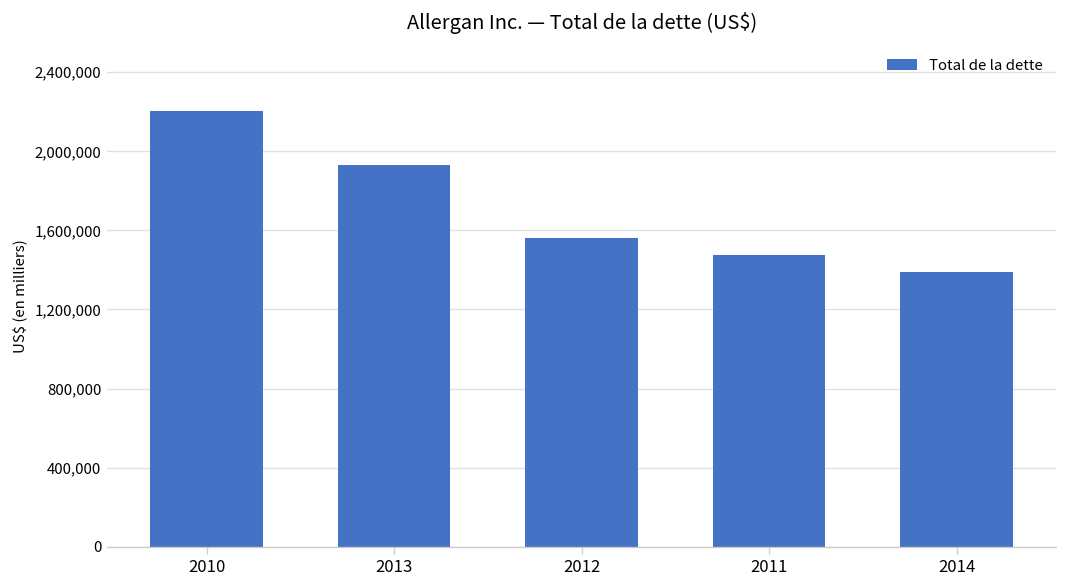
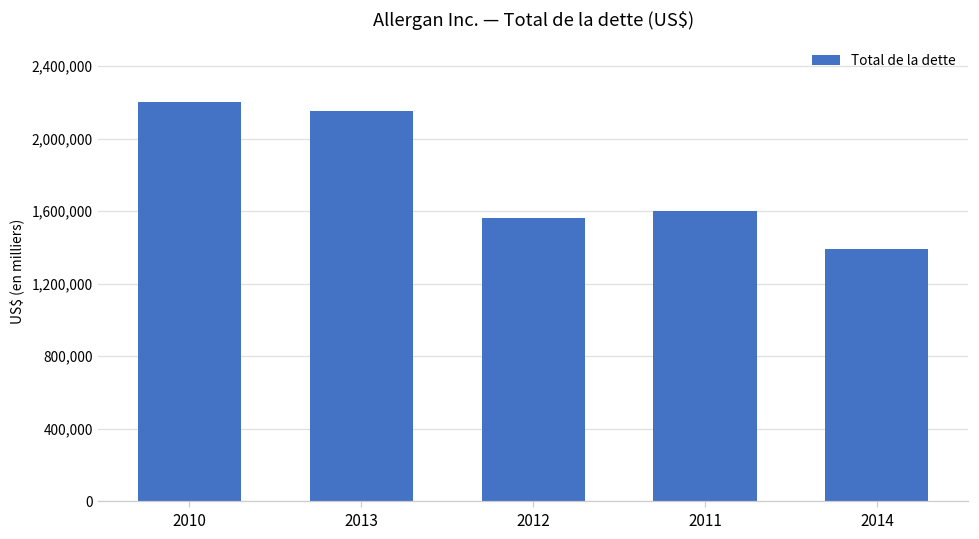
  {
    "2010": "2,200,000",
-   "2013": "1,930,000",
+   "2013": "2,150,000",
    "2012": "1,560,000",
-   "2011": "1,470,000",
+   "2011": "1,600,000",
    "2014": "1,390,000"
  }
